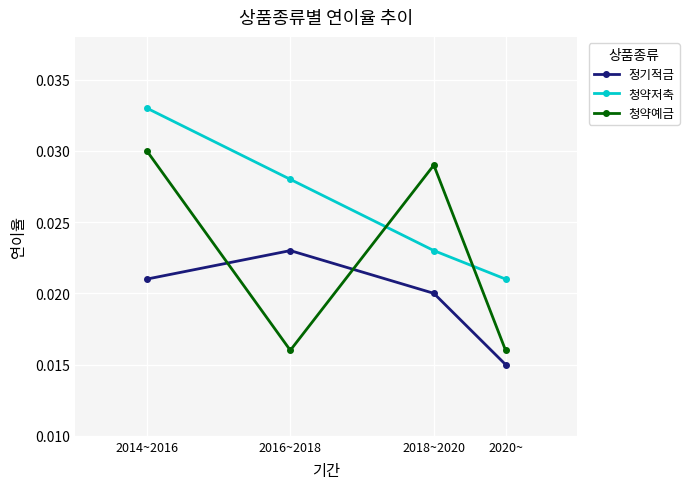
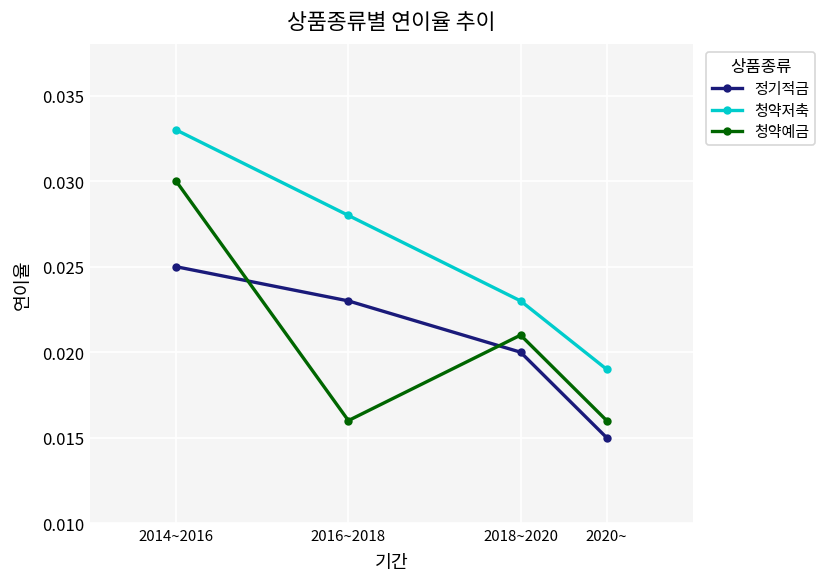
  {
    "정기적금": {
-     "2014~2016": 0.021,
+     "2014~2016": 0.025,
      "2016~2018": 0.023,
      "2018~2020": 0.020,
      "2020~": 0.015
    },
    "청약저축": {
      "2014~2016": 0.033,
      "2016~2018": 0.028,
      "2018~2020": 0.023,
-     "2020~": 0.021
+     "2020~": 0.019
    },
    "청약예금": {
      "2014~2016": 0.030,
      "2016~2018": 0.016,
-     "2018~2020": 0.029,
+     "2018~2020": 0.021,
      "2020~": 0.016
    }
  }
